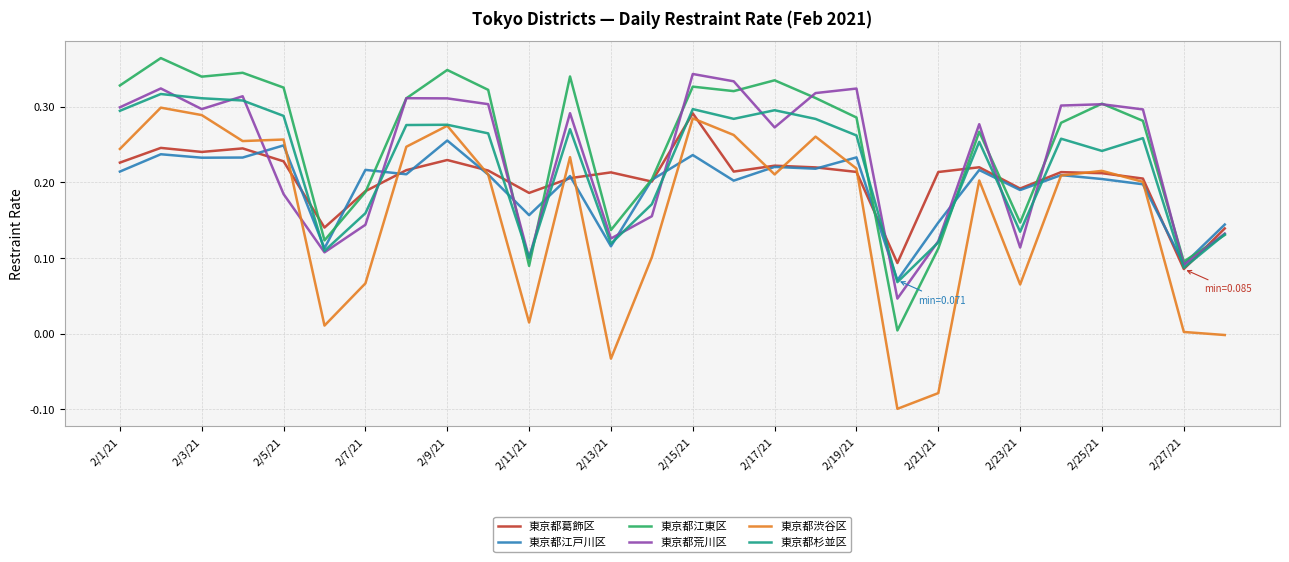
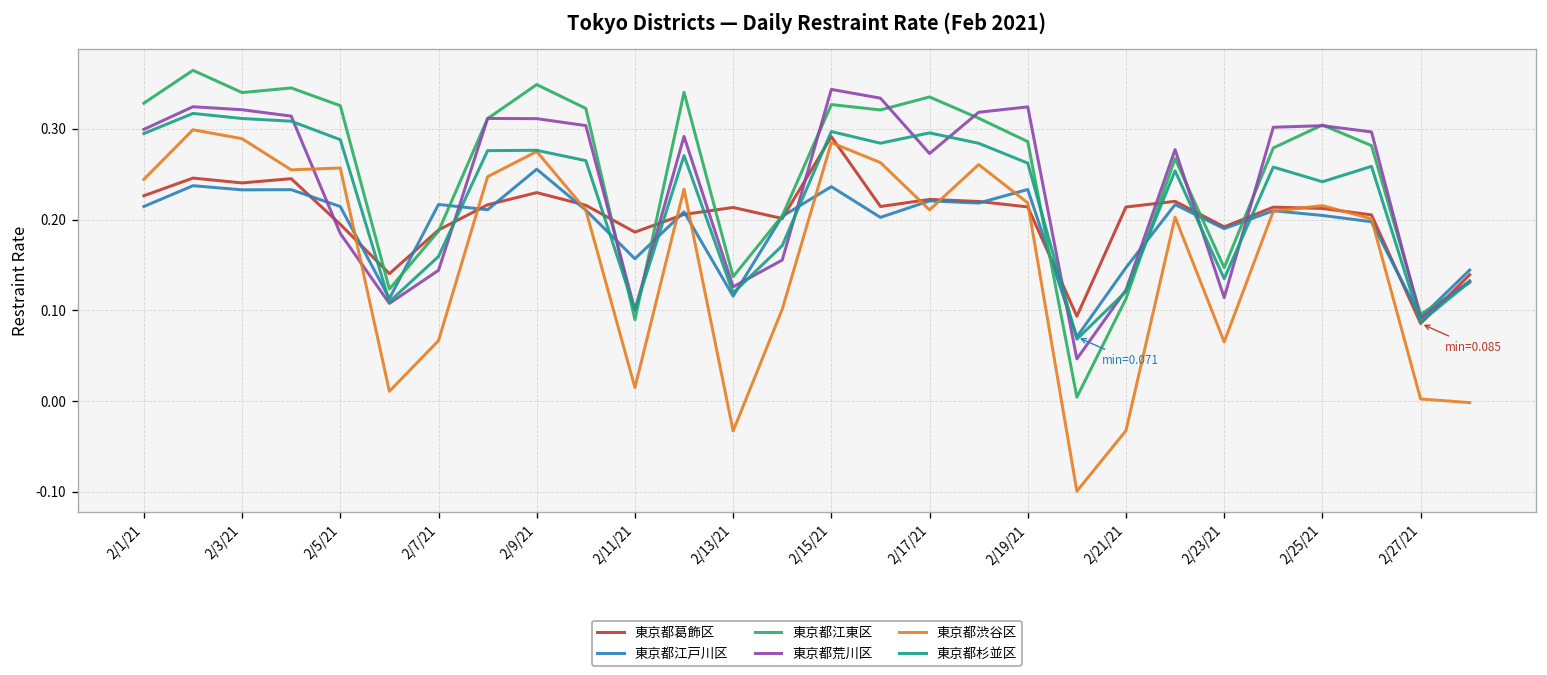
  {
    "東京都葛飾区": {
      "2/1/21": 0.23,
      "2/3/21": 0.24,
-     "2/5/21": 0.23,
+     "2/5/21": 0.19,
      "2/9/21": 0.23,
      "2/11/21": 0.19,
      "2/13/21": 0.21,
      "2/15/21": 0.29,
      "2/19/21": 0.21,
      "2/21/21": 0.21
    },
    "東京都江戸川区": {
      "2/1/21": 0.21,
      "2/3/21": 0.23,
-     "2/5/21": 0.25,
+     "2/5/21": 0.21,
      "2/7/21": 0.22,
      "2/9/21": 0.26,
      "2/11/21": 0.16,
      "2/13/21": 0.12,
      "2/15/21": 0.24,
      "2/19/21": 0.23,
      "2/21/21": 0.15,
      "2/25/21": 0.20
    },
    "東京都荒川区": {
      "2/1/21": 0.30,
-     "2/3/21": 0.30,
+     "2/3/21": 0.32,
      "2/5/21": 0.18,
      "2/7/21": 0.14,
      "2/9/21": 0.31,
      "2/13/21": 0.13,
      "2/15/21": 0.34,
      "2/17/21": 0.27,
      "2/19/21": 0.32,
      "2/23/21": 0.11
    },
    "東京都渋谷区": {
      "2/1/21": 0.24,
      "2/3/21": 0.29,
      "2/5/21": 0.26,
      "2/7/21": 0.07,
      "2/11/21": 0.01,
      "2/13/21": -0.03,
      "2/15/21": 0.28,
      "2/17/21": 0.21,
      "2/19/21": 0.22,
-     "2/21/21": -0.08,
+     "2/21/21": -0.03,
      "2/23/21": 0.07,
      "2/27/21": 0.00
    }
  }
